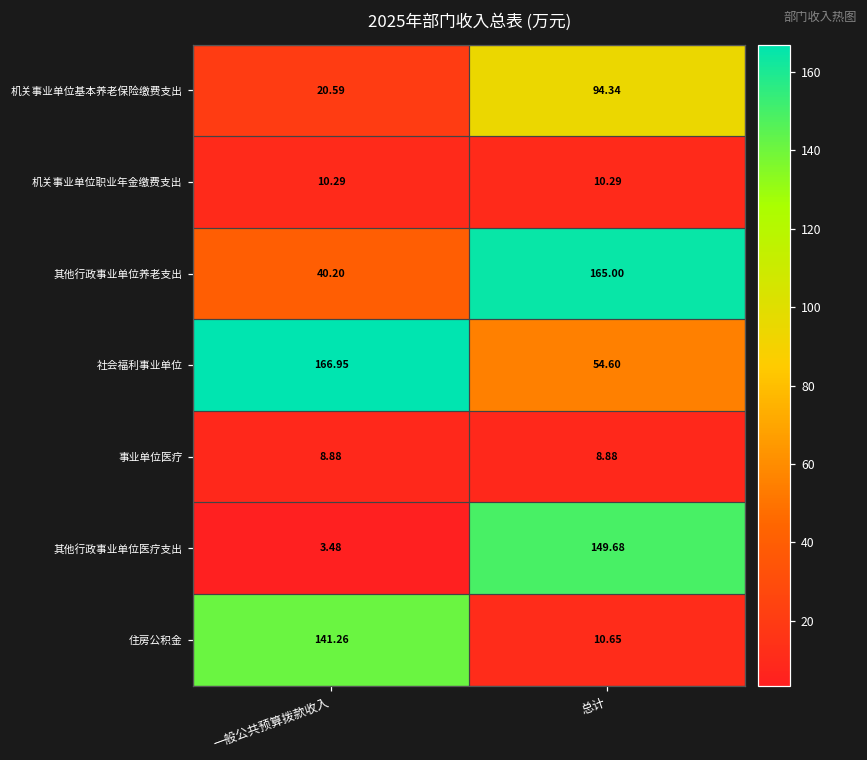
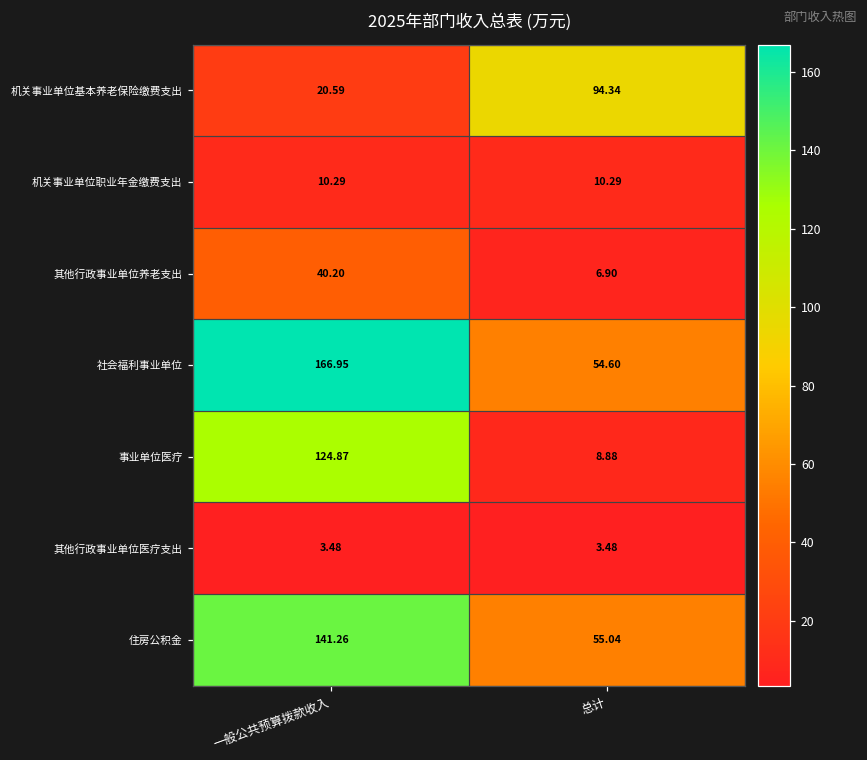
  {
    "机关事业单位基本养老保险缴费支出": {
      "一般公共预算拨款收入": 20.59,
      "总计": 94.34
    },
    "机关事业单位职业年金缴费支出": {
      "一般公共预算拨款收入": 10.29,
      "总计": 10.29
    },
    "其他行政事业单位养老支出": {
      "一般公共预算拨款收入": 40.20,
-     "总计": 165.00
+     "总计": 6.90
    },
    "社会福利事业单位": {
      "一般公共预算拨款收入": 166.95,
      "总计": 54.60
    },
    "事业单位医疗": {
-     "一般公共预算拨款收入": 8.88,
+     "一般公共预算拨款收入": 124.87,
      "总计": 8.88
    },
    "其他行政事业单位医疗支出": {
      "一般公共预算拨款收入": 3.48,
-     "总计": 149.68
+     "总计": 3.48
    },
    "住房公积金": {
      "一般公共预算拨款收入": 141.26,
-     "总计": 10.65
+     "总计": 55.04
    }
  }
